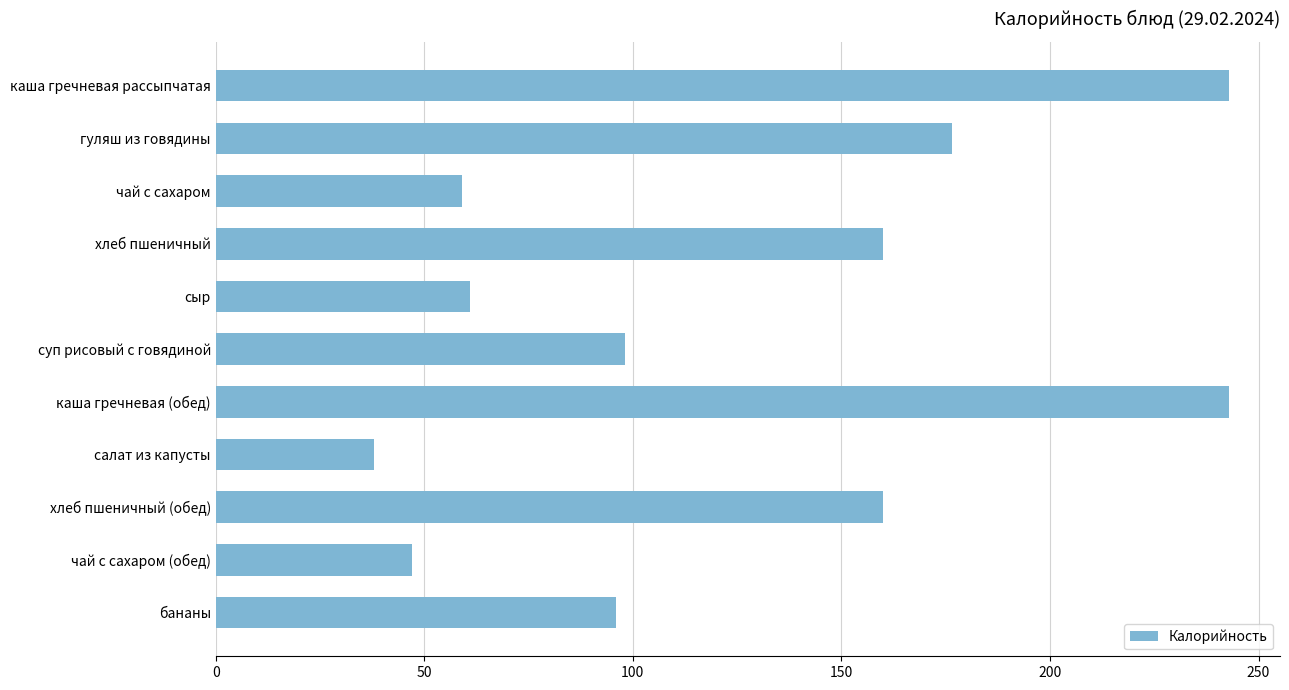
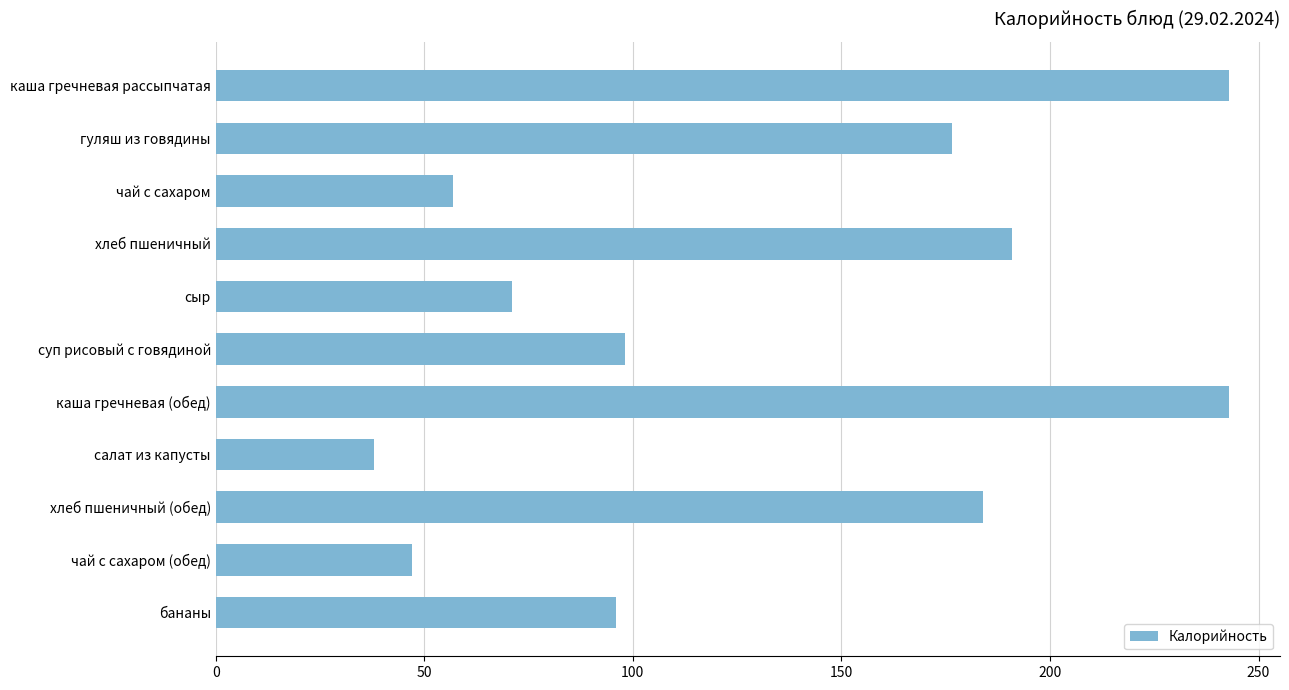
  {
    "каша гречневая рассыпчатая": 243,
    "гуляш из говядины": 177,
-   "чай с сахаром": 59,
-   "хлеб пшеничный": 160,
-   "сыр": 61,
+   "чай с сахаром": 57,
+   "хлеб пшеничный": 191,
+   "сыр": 71,
    "суп рисовый с говядиной": 98,
    "каша гречневая (обед)": 243,
    "салат из капусты": 38,
-   "хлеб пшеничный (обед)": 160,
+   "хлеб пшеничный (обед)": 184,
    "чай с сахаром (обед)": 47,
    "бананы": 96
  }
